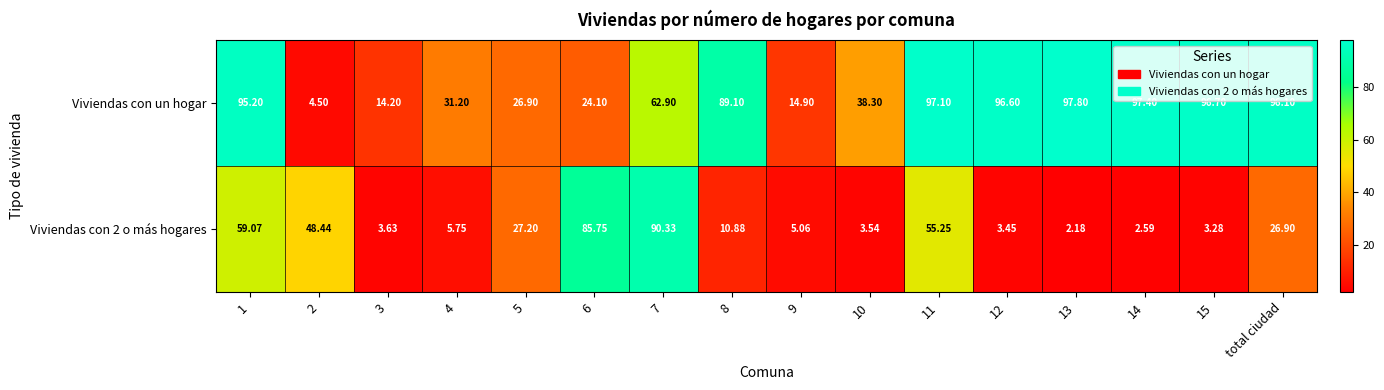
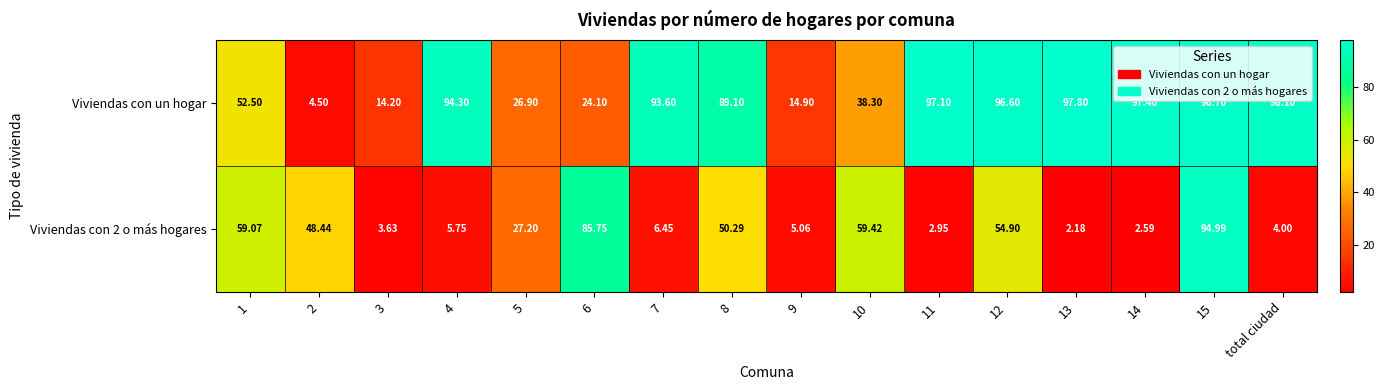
  {
    "Viviendas con un hogar": {
-     "1": 95.20,
+     "1": 52.50,
      "2": 4.50,
      "3": 14.20,
-     "4": 31.20,
+     "4": 94.30,
      "5": 26.90,
      "6": 24.10,
-     "7": 62.90,
+     "7": 93.60,
      "8": 89.10,
      "9": 14.90,
      "10": 38.30,
      "11": 97.10,
      "12": 96.60,
      "13": 97.80
    },
    "Viviendas con 2 o más hogares": {
      "1": 59.07,
      "2": 48.44,
      "3": 3.63,
      "4": 5.75,
      "5": 27.20,
      "6": 85.75,
-     "7": 90.33,
-     "8": 10.88,
+     "7": 6.45,
+     "8": 50.29,
      "9": 5.06,
-     "10": 3.54,
-     "11": 55.25,
-     "12": 3.45,
+     "10": 59.42,
+     "11": 2.95,
+     "12": 54.90,
      "13": 2.18,
      "14": 2.59,
-     "15": 3.28,
-     "total ciudad": 26.90
+     "15": 94.99,
+     "total ciudad": 4.00
    }
  }
